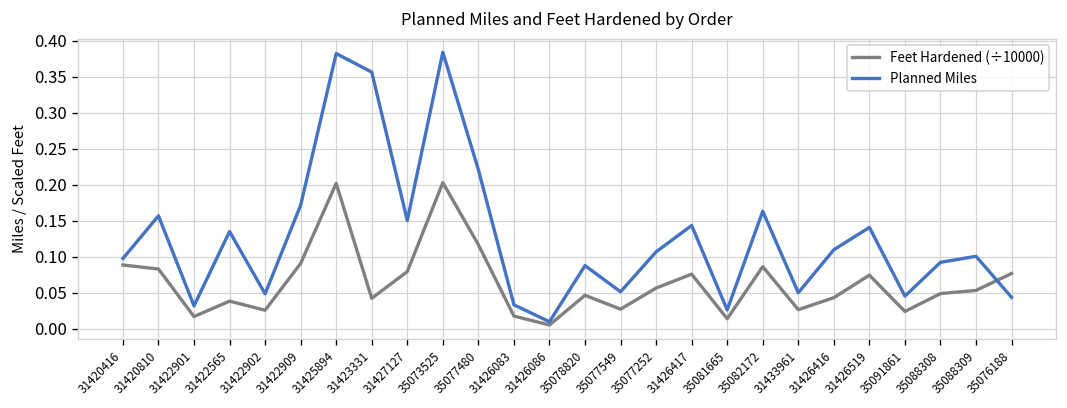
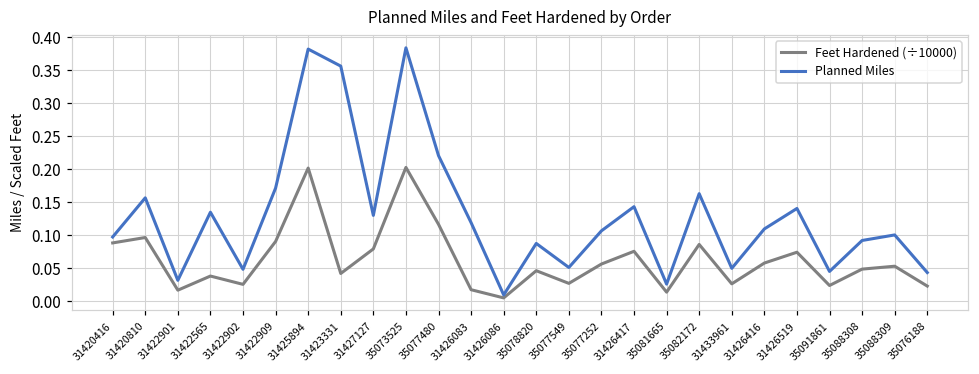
  {
    "Feet Hardened (÷10000)": {
      "31420416": 0.09,
-     "31420810": 0.08,
+     "31420810": 0.10,
      "31422901": 0.02,
      "31422565": 0.04,
      "31422902": 0.03,
      "31422909": 0.09,
      "31425894": 0.20,
      "31423331": 0.04,
      "31427127": 0.08,
      "35073525": 0.20,
      "35077480": 0.12,
      "31426083": 0.02,
      "31426086": 0.01,
      "35078820": 0.05,
      "35077549": 0.03,
      "35077252": 0.06,
      "31426417": 0.08,
      "35081665": 0.01,
      "35082172": 0.09,
      "31433961": 0.03,
-     "31426416": 0.04,
+     "31426416": 0.06,
      "31426519": 0.07,
      "35091861": 0.02,
      "35088308": 0.05,
      "35088309": 0.05,
-     "35076188": 0.08
+     "35076188": 0.02
    },
    "Planned Miles": {
      "31420416": 0.10,
      "31420810": 0.16,
      "31422901": 0.03,
      "31422565": 0.13,
      "31422902": 0.05,
      "31422909": 0.17,
      "31425894": 0.38,
      "31423331": 0.36,
-     "31427127": 0.15,
+     "31427127": 0.13,
      "35073525": 0.38,
      "35077480": 0.22,
-     "31426083": 0.03,
+     "31426083": 0.12,
      "31426086": 0.01,
      "35078820": 0.09,
      "35077549": 0.05,
      "35077252": 0.11,
      "31426417": 0.14,
      "35081665": 0.03,
      "35082172": 0.16,
      "31433961": 0.05,
      "31426416": 0.11,
      "31426519": 0.14,
      "35091861": 0.05,
      "35088308": 0.09,
      "35088309": 0.10,
      "35076188": 0.04
    }
  }
